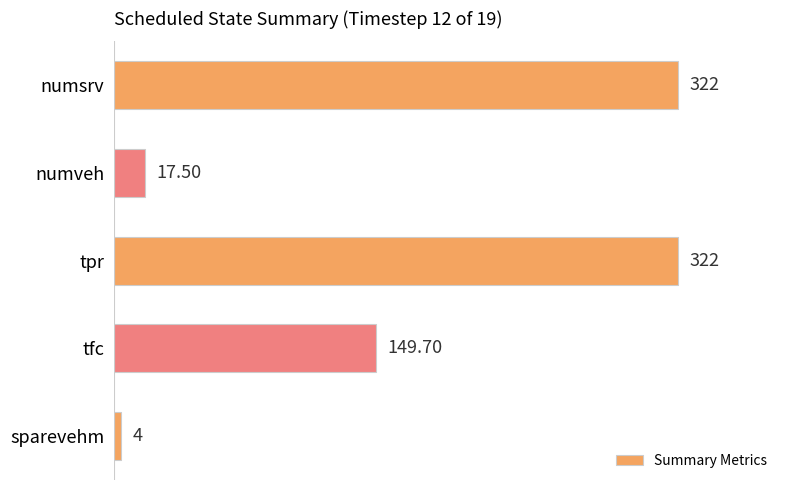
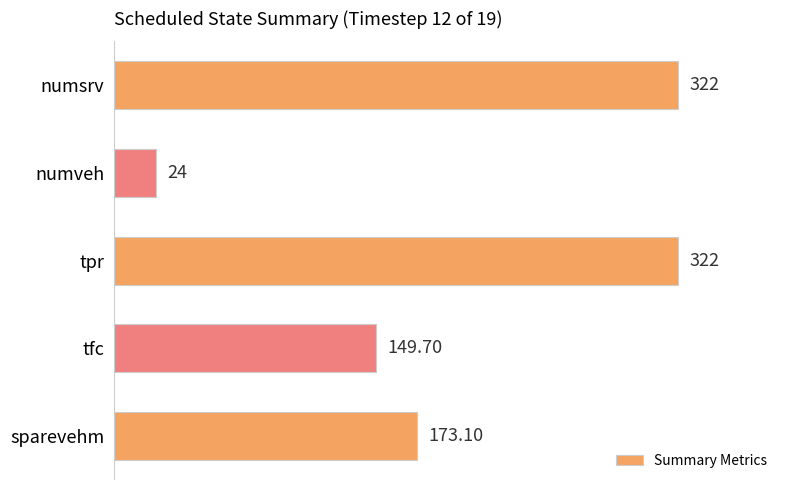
  {
    "numsrv": 322,
-   "numveh": 17.50,
+   "numveh": 24,
    "tpr": 322,
    "tfc": 149.70,
-   "sparevehm": 4
+   "sparevehm": 173.10
  }
